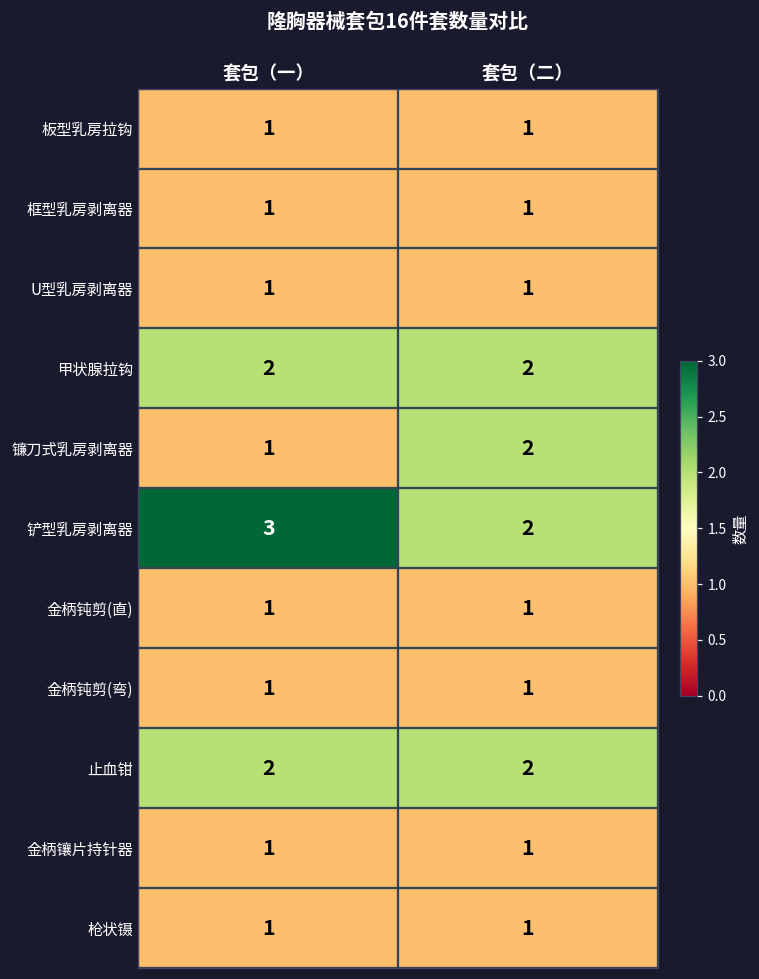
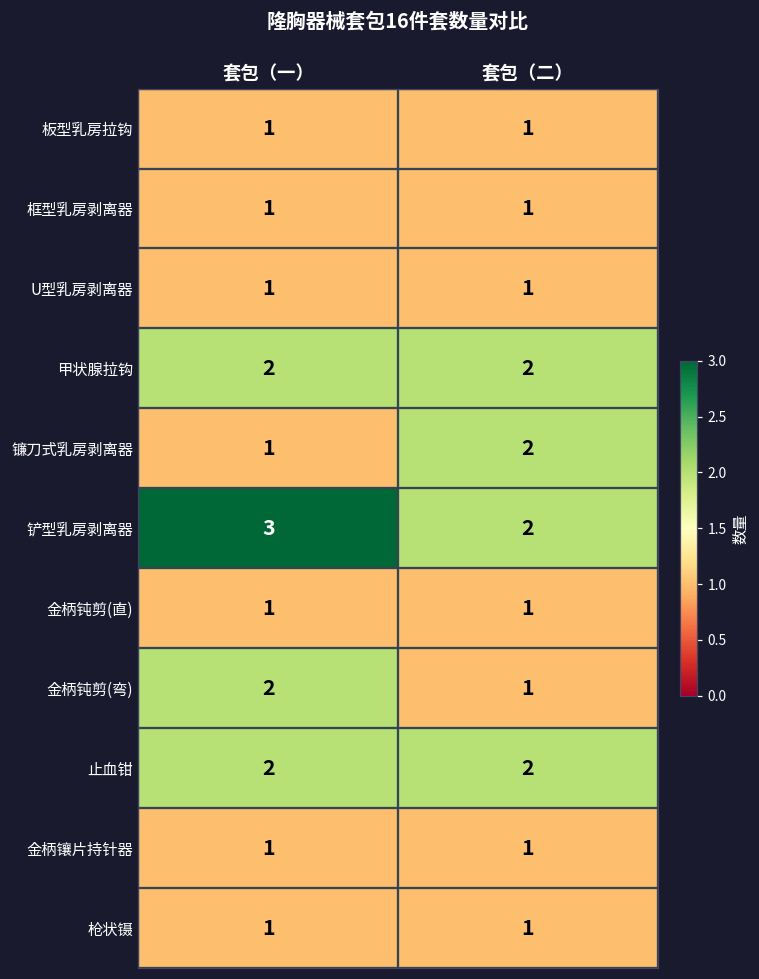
  {
    "板型乳房拉钩": {
      "套包（一）": 1,
      "套包（二）": 1
    },
    "框型乳房剥离器": {
      "套包（一）": 1,
      "套包（二）": 1
    },
    "U型乳房剥离器": {
      "套包（一）": 1,
      "套包（二）": 1
    },
    "甲状腺拉钩": {
      "套包（一）": 2,
      "套包（二）": 2
    },
    "镰刀式乳房剥离器": {
      "套包（一）": 1,
      "套包（二）": 2
    },
    "铲型乳房剥离器": {
      "套包（一）": 3,
      "套包（二）": 2
    },
    "金柄钝剪(直)": {
      "套包（一）": 1,
      "套包（二）": 1
    },
    "金柄钝剪(弯)": {
-     "套包（一）": 1,
+     "套包（一）": 2,
      "套包（二）": 1
    },
    "止血钳": {
      "套包（一）": 2,
      "套包（二）": 2
    },
    "金柄镶片持针器": {
      "套包（一）": 1,
      "套包（二）": 1
    },
    "枪状镊": {
      "套包（一）": 1,
      "套包（二）": 1
    }
  }
